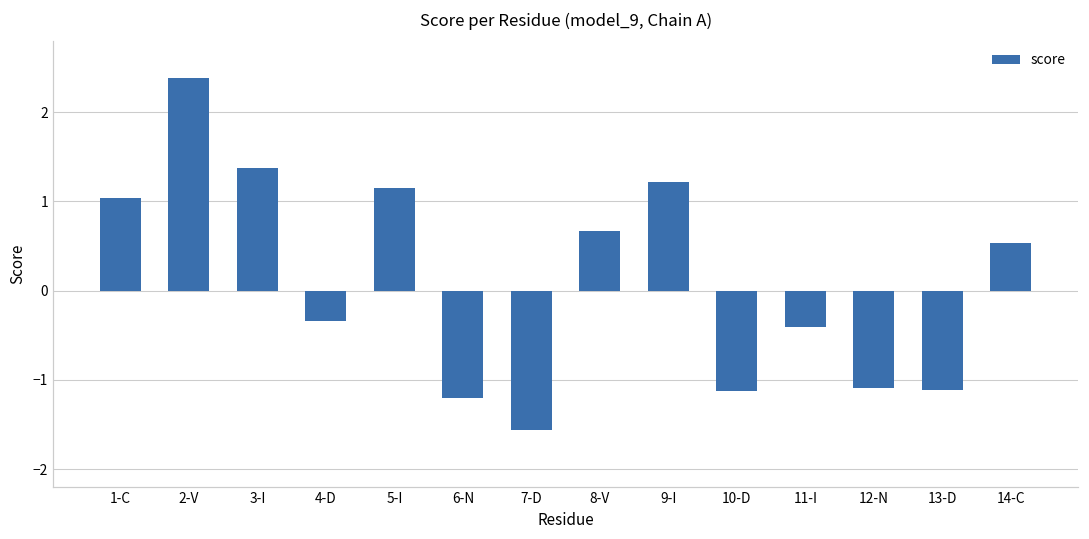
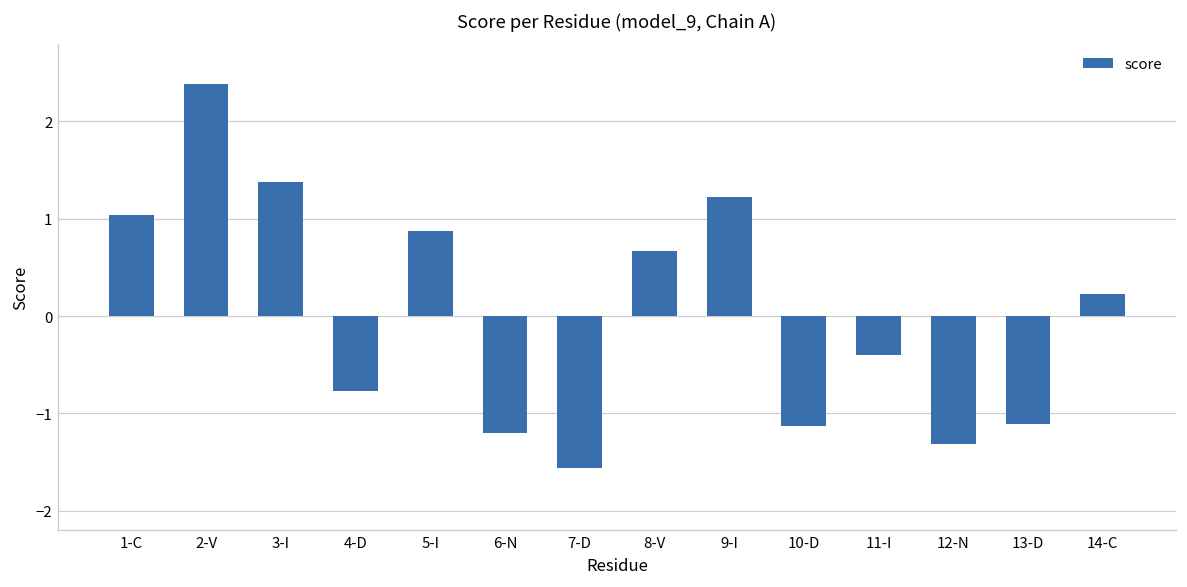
  {
    "1-C": 1.0,
    "2-V": 2.4,
    "3-I": 1.4,
-   "4-D": -0.3,
-   "5-I": 1.2,
+   "4-D": -0.8,
+   "5-I": 0.9,
    "6-N": -1.2,
    "7-D": -1.6,
    "8-V": 0.7,
    "9-I": 1.2,
    "10-D": -1.1,
    "11-I": -0.4,
-   "12-N": -1.1,
+   "12-N": -1.3,
    "13-D": -1.1,
-   "14-C": 0.5
+   "14-C": 0.2
  }
